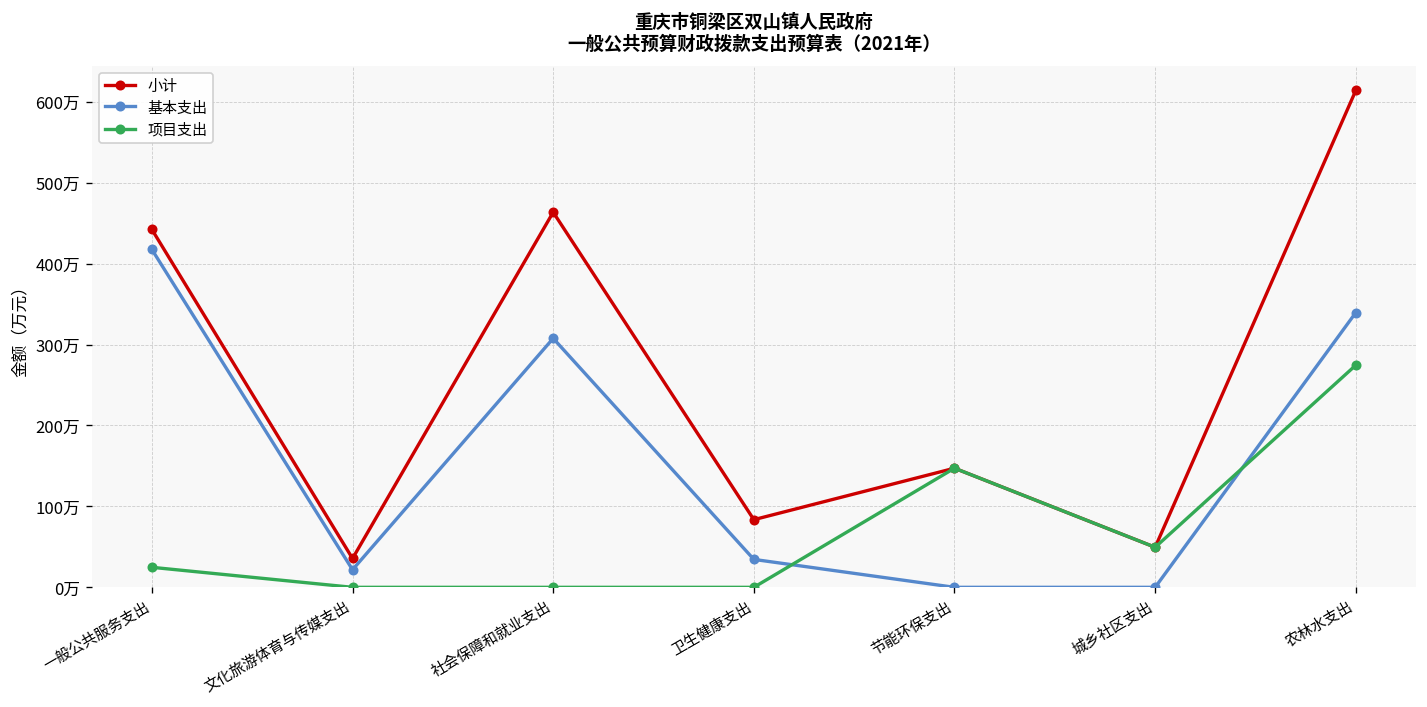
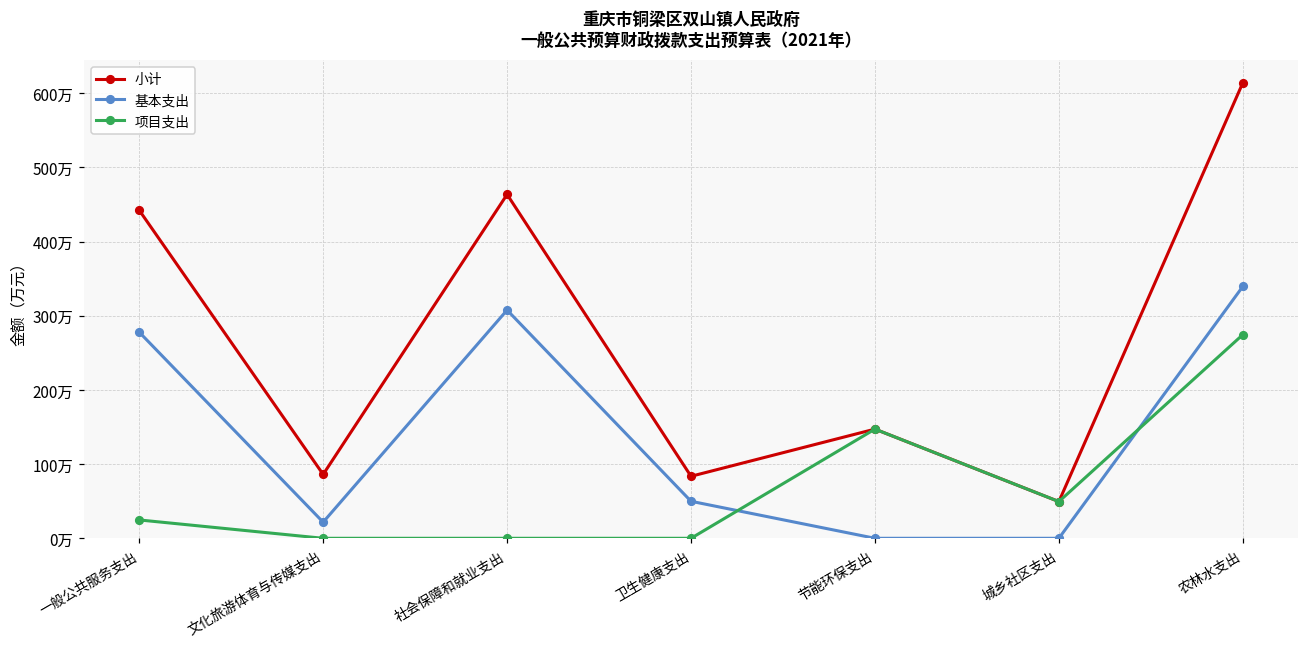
  {
    "小计": {
      "一般公共服务支出": "440万",
-     "文化旅游体育与传媒支出": "40万",
+     "文化旅游体育与传媒支出": "90万",
      "社会保障和就业支出": "460万",
      "卫生健康支出": "80万",
      "农林水支出": "610万"
    },
    "基本支出": {
-     "一般公共服务支出": "420万",
+     "一般公共服务支出": "280万",
      "文化旅游体育与传媒支出": "20万",
      "社会保障和就业支出": "310万",
-     "卫生健康支出": "30万",
+     "卫生健康支出": "50万",
      "节能环保支出": "0万",
      "城乡社区支出": "0万",
      "农林水支出": "340万"
    },
    "项目支出": {
      "一般公共服务支出": "20万",
      "文化旅游体育与传媒支出": "0万",
      "社会保障和就业支出": "0万",
      "卫生健康支出": "0万",
      "农林水支出": "270万"
    }
  }
